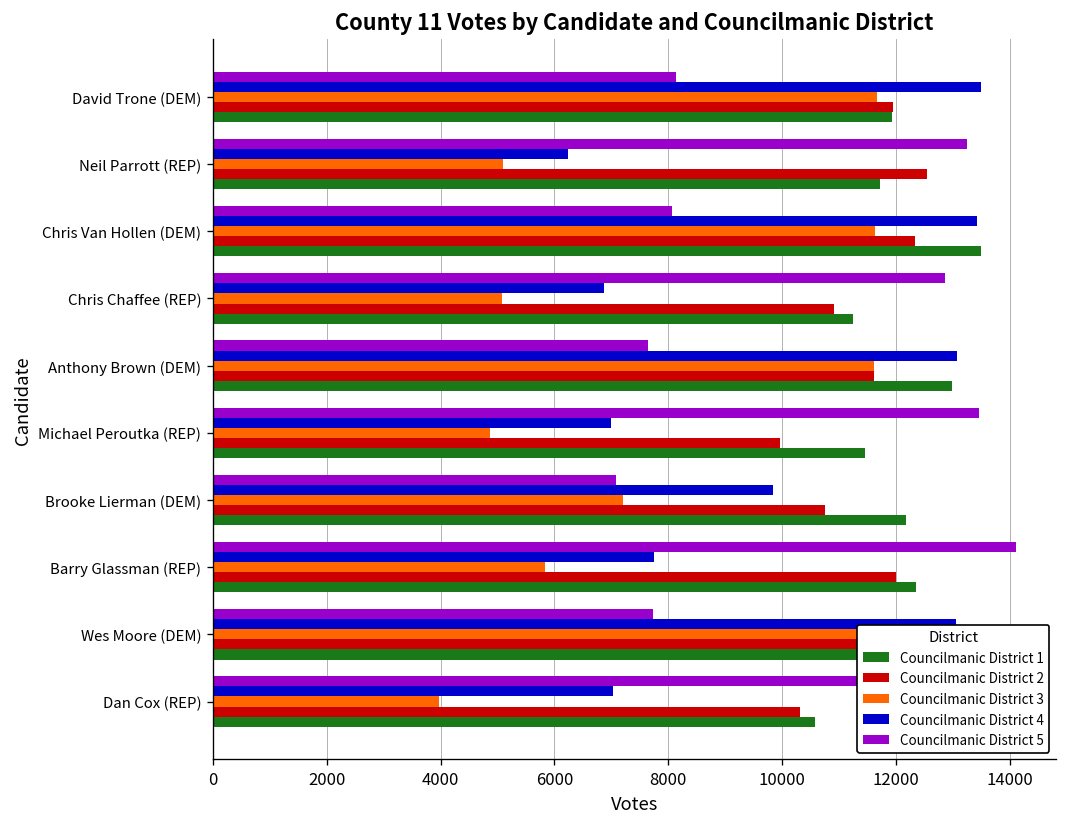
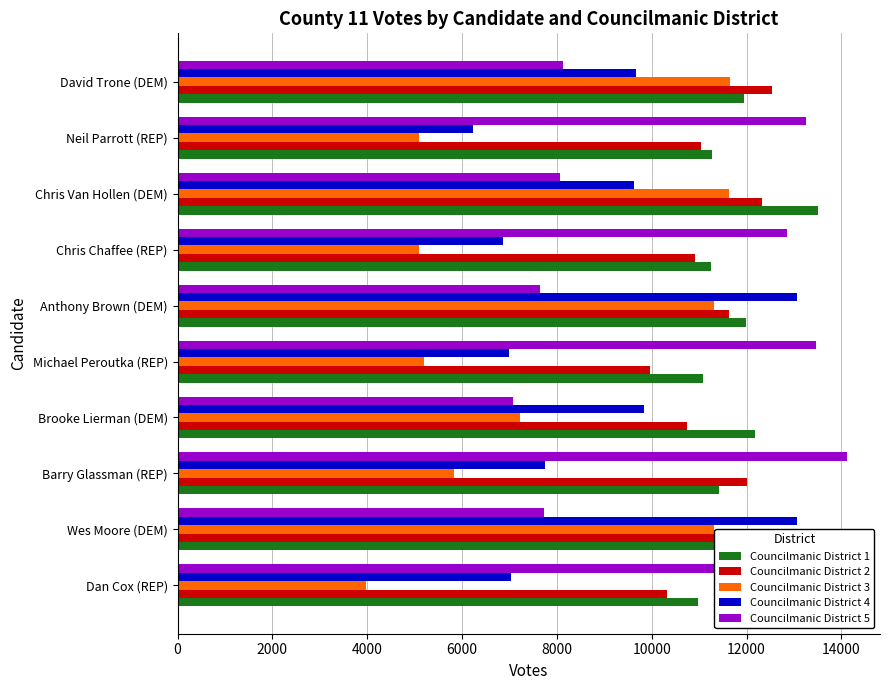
  {
    "Councilmanic District 1": {
      "David Trone (DEM)": 11900,
-     "Neil Parrott (REP)": 11700,
+     "Neil Parrott (REP)": 11300,
      "Chris Van Hollen (DEM)": 13500,
      "Chris Chaffee (REP)": 11300,
-     "Anthony Brown (DEM)": 13000,
-     "Michael Peroutka (REP)": 11500,
+     "Anthony Brown (DEM)": 12000,
+     "Michael Peroutka (REP)": 11100,
      "Brooke Lierman (DEM)": 12200,
-     "Barry Glassman (REP)": 12400,
-     "Dan Cox (REP)": 10600
+     "Barry Glassman (REP)": 11400,
+     "Dan Cox (REP)": 11000
    },
    "Councilmanic District 2": {
-     "David Trone (DEM)": 12000,
-     "Neil Parrott (REP)": 12600,
+     "David Trone (DEM)": 12500,
+     "Neil Parrott (REP)": 11000,
      "Chris Van Hollen (DEM)": 12300,
      "Chris Chaffee (REP)": 10900,
      "Anthony Brown (DEM)": 11600,
      "Michael Peroutka (REP)": 10000,
      "Brooke Lierman (DEM)": 10800,
      "Barry Glassman (REP)": 12000,
      "Dan Cox (REP)": 10300
    },
    "Councilmanic District 3": {
      "David Trone (DEM)": 11700,
      "Neil Parrott (REP)": 5100,
      "Chris Van Hollen (DEM)": 11600,
      "Chris Chaffee (REP)": 5100,
-     "Anthony Brown (DEM)": 11600,
-     "Michael Peroutka (REP)": 4900,
+     "Anthony Brown (DEM)": 11300,
+     "Michael Peroutka (REP)": 5200,
      "Brooke Lierman (DEM)": 7200,
      "Barry Glassman (REP)": 5800,
      "Wes Moore (DEM)": 11300,
      "Dan Cox (REP)": 4000
    },
    "Councilmanic District 4": {
-     "David Trone (DEM)": 13500,
+     "David Trone (DEM)": 9700,
      "Neil Parrott (REP)": 6200,
-     "Chris Van Hollen (DEM)": 13400,
+     "Chris Van Hollen (DEM)": 9600,
      "Chris Chaffee (REP)": 6900,
      "Anthony Brown (DEM)": 13100,
      "Michael Peroutka (REP)": 7000,
      "Brooke Lierman (DEM)": 9800,
      "Barry Glassman (REP)": 7700,
      "Wes Moore (DEM)": 13100,
      "Dan Cox (REP)": 7000
    },
    "Councilmanic District 5": {
      "David Trone (DEM)": 8100,
      "Neil Parrott (REP)": 13200,
      "Chris Van Hollen (DEM)": 8100,
      "Chris Chaffee (REP)": 12900,
      "Anthony Brown (DEM)": 7700,
      "Michael Peroutka (REP)": 13500,
      "Brooke Lierman (DEM)": 7100,
      "Barry Glassman (REP)": 14100,
      "Wes Moore (DEM)": 7700
    }
  }
